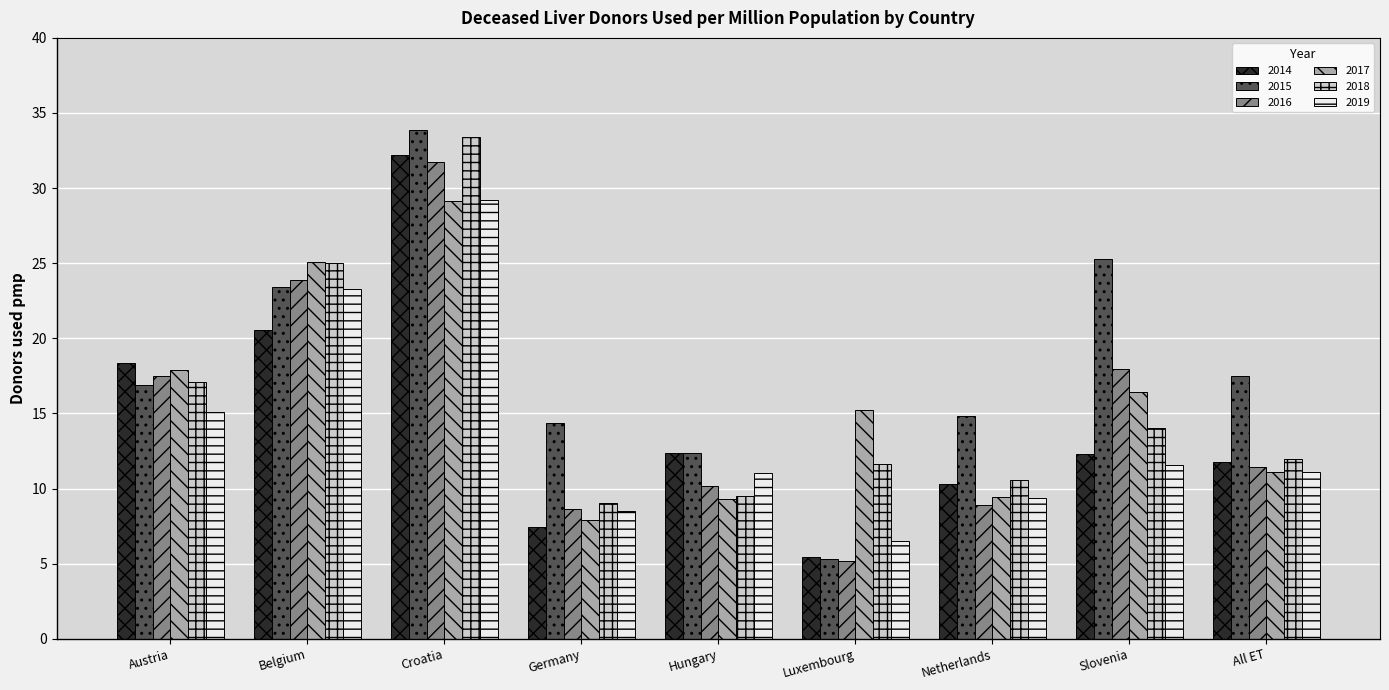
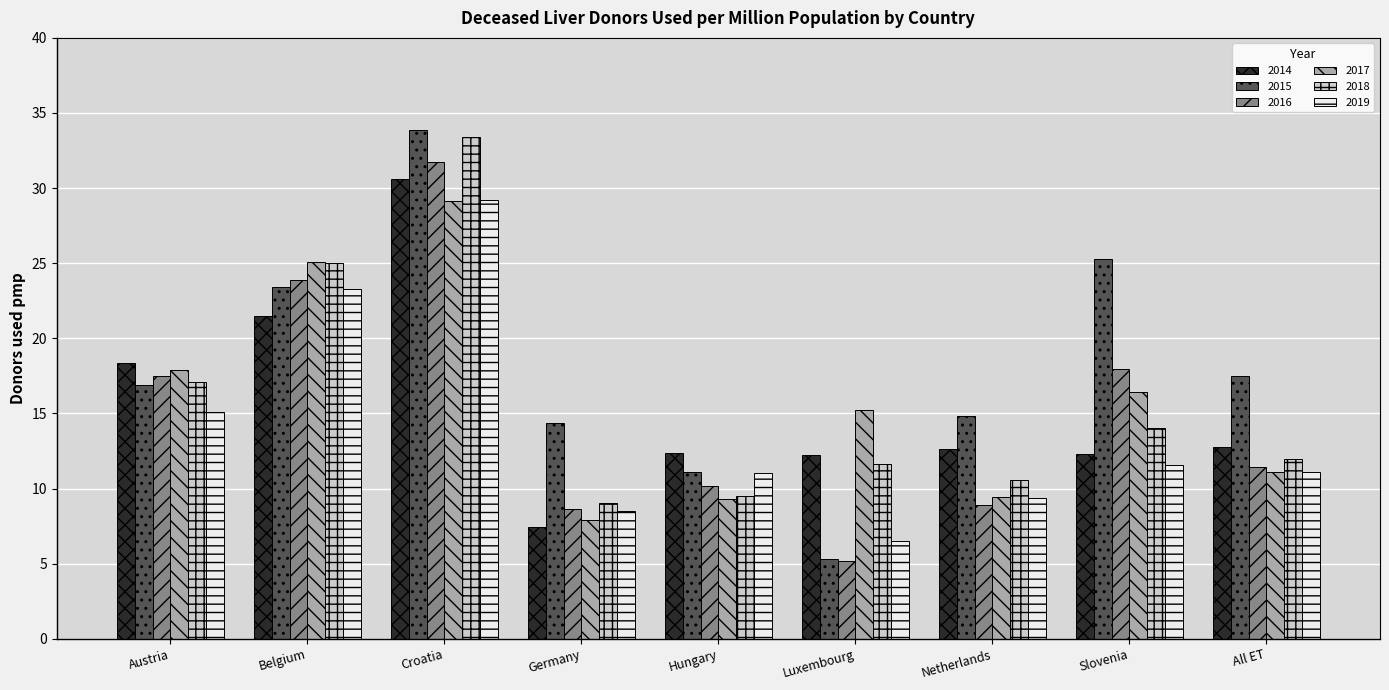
  {
    "2014": {
      "Austria": 18.3,
-     "Belgium": 20.6,
-     "Croatia": 32.2,
+     "Belgium": 21.5,
+     "Croatia": 30.6,
      "Germany": 7.4,
      "Hungary": 12.4,
-     "Luxembourg": 5.5,
-     "Netherlands": 10.3,
+     "Luxembourg": 12.2,
+     "Netherlands": 12.6,
      "Slovenia": 12.3,
-     "All ET": 11.8
+     "All ET": 12.8
    },
    "2015": {
      "Austria": 16.9,
      "Belgium": 23.4,
      "Croatia": 33.8,
      "Germany": 14.3,
-     "Hungary": 12.4,
+     "Hungary": 11.1,
      "Luxembourg": 5.3,
      "Netherlands": 14.8,
      "Slovenia": 25.3,
      "All ET": 17.5
    }
  }
